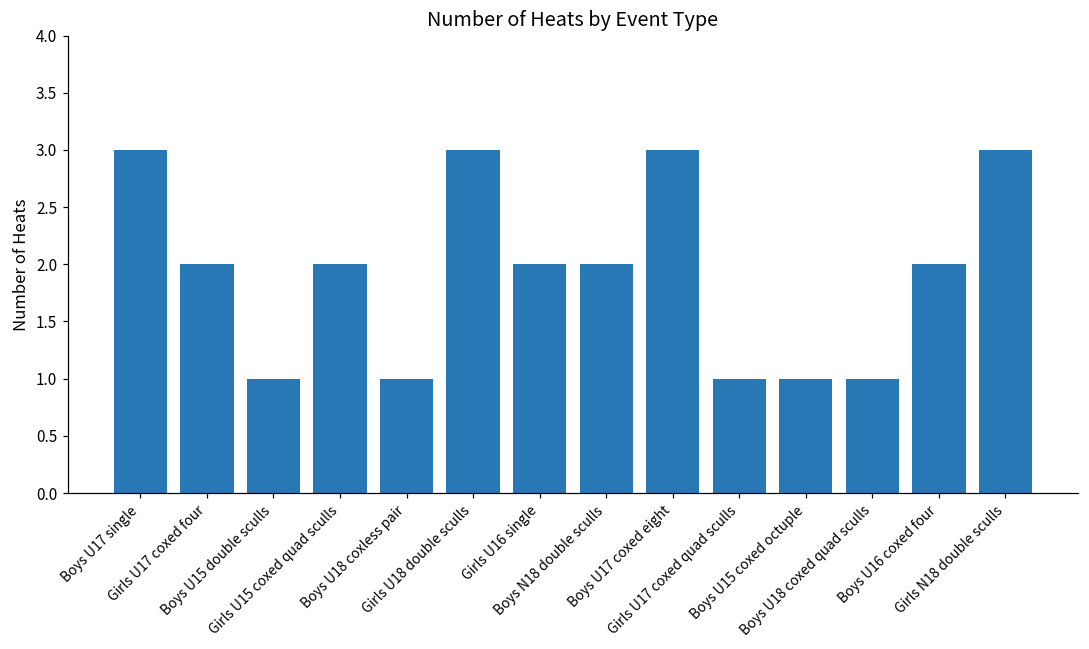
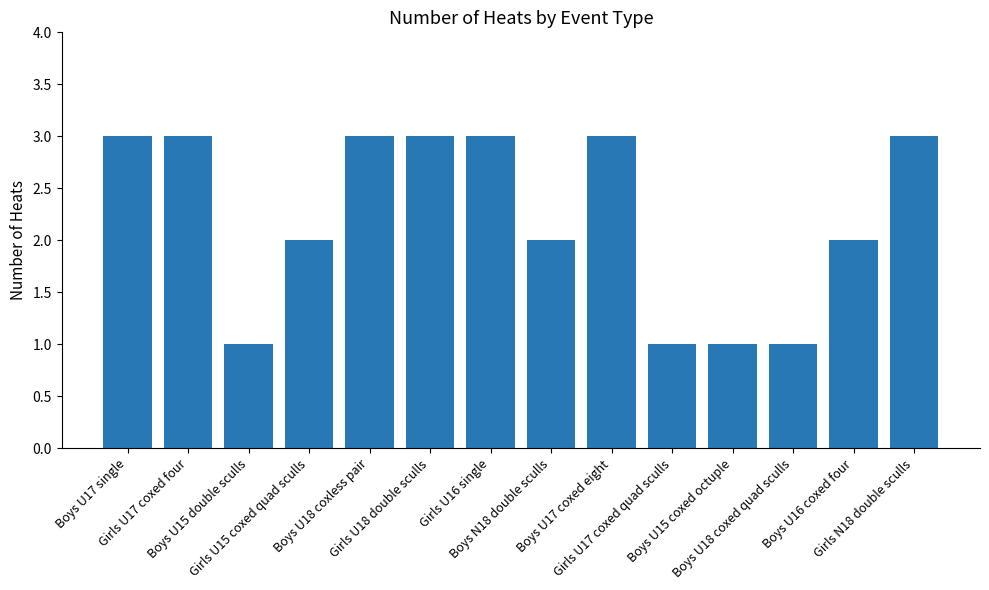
  {
    "Boys U17 single": 3,
-   "Girls U17 coxed four": 2,
+   "Girls U17 coxed four": 3,
    "Boys U15 double sculls": 1,
    "Girls U15 coxed quad sculls": 2,
-   "Boys U18 coxless pair": 1,
+   "Boys U18 coxless pair": 3,
    "Girls U18 double sculls": 3,
-   "Girls U16 single": 2,
+   "Girls U16 single": 3,
    "Boys N18 double sculls": 2,
    "Boys U17 coxed eight": 3,
    "Girls U17 coxed quad sculls": 1,
    "Boys U15 coxed octuple": 1,
    "Boys U18 coxed quad sculls": 1,
    "Boys U16 coxed four": 2,
    "Girls N18 double sculls": 3
  }
